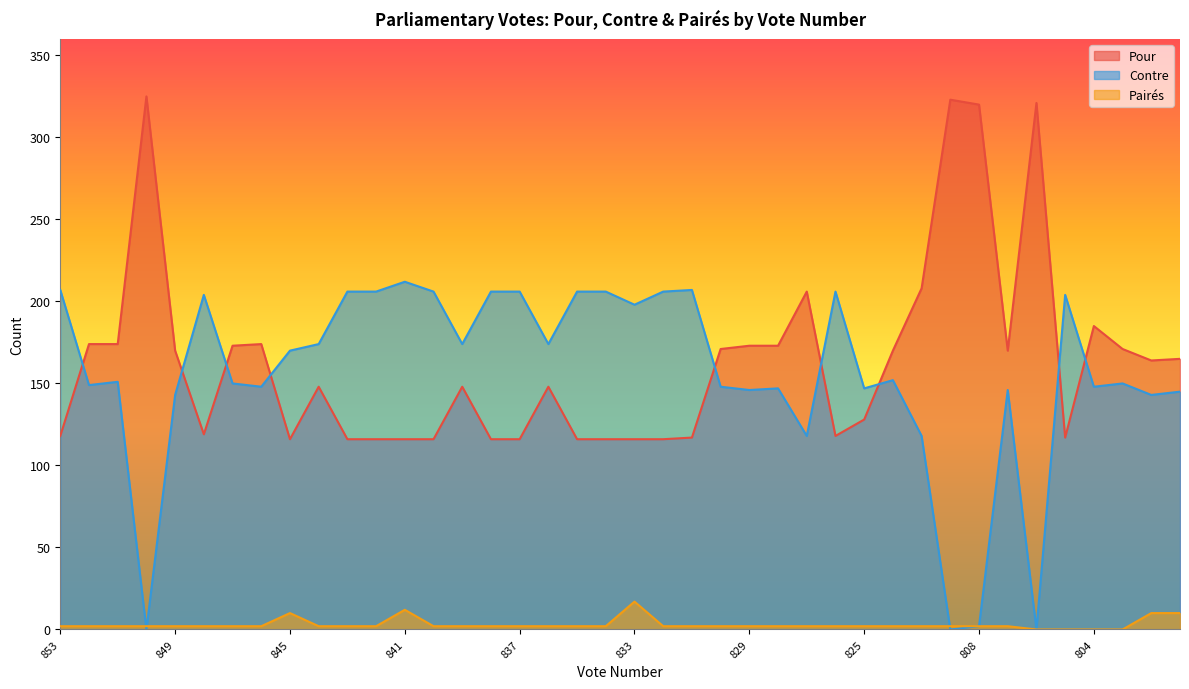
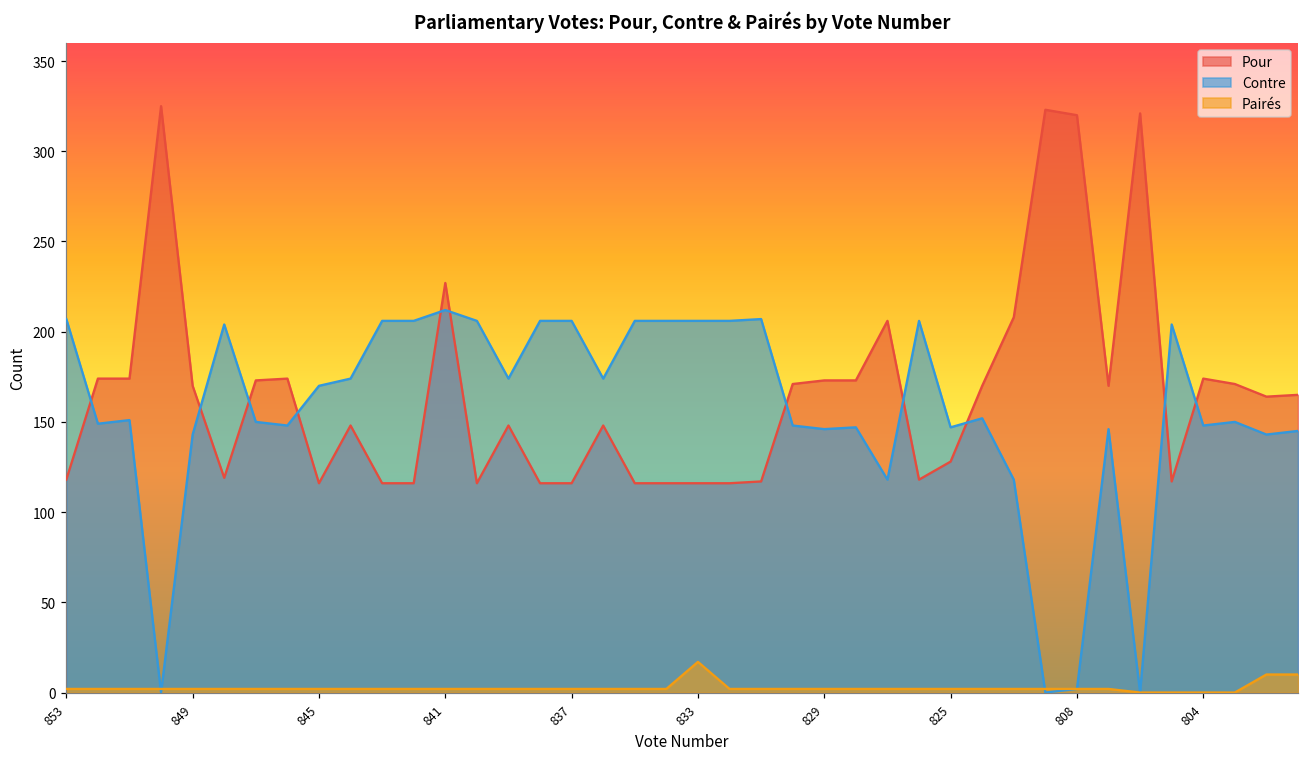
  {
    "Pour": {
      "853": 118,
      "849": 170,
      "845": 116,
-     "841": 116,
+     "841": 227,
      "837": 116,
      "833": 116,
      "829": 173,
      "825": 128,
      "808": 320,
-     "804": 185
+     "804": 174
    },
    "Contre": {
      "853": 207,
      "849": 143,
      "845": 170,
      "841": 212,
      "837": 206,
-     "833": 198,
+     "833": 206,
      "829": 146,
      "825": 147,
      "804": 148
    },
    "Pairés": {
      "853": 2,
      "849": 2,
-     "845": 10,
-     "841": 12,
+     "845": 2,
+     "841": 2,
      "837": 2,
      "833": 17,
      "829": 2,
      "825": 2,
      "804": 0
    }
  }
